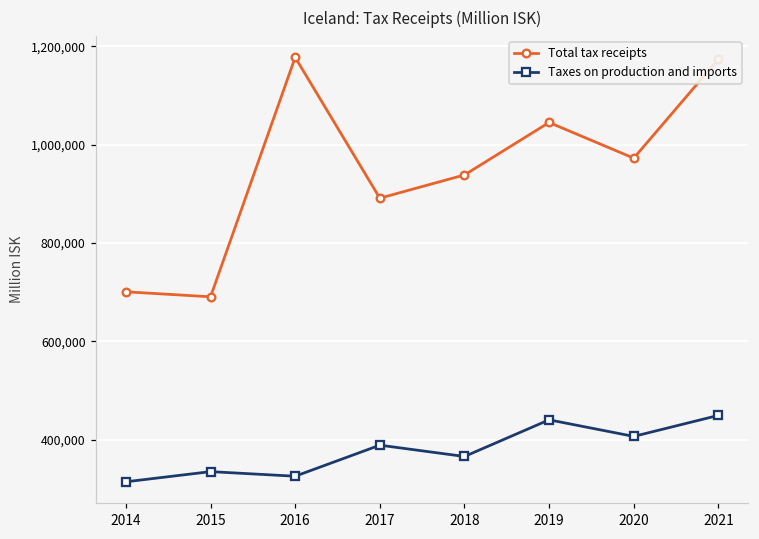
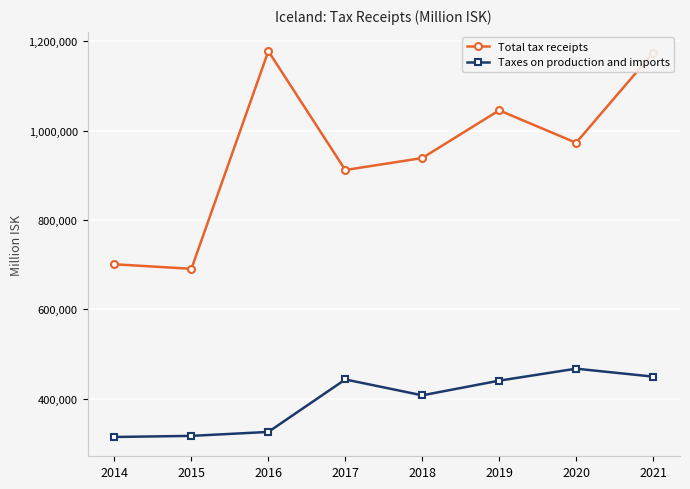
  {
    "Total tax receipts": {
      "2014": "700,000",
      "2015": "690,000",
      "2016": "1,180,000",
-     "2017": "890,000",
+     "2017": "910,000",
      "2018": "940,000",
      "2019": "1,050,000",
      "2020": "970,000"
    },
    "Taxes on production and imports": {
      "2014": "310,000",
-     "2015": "330,000",
+     "2015": "320,000",
      "2016": "330,000",
-     "2017": "390,000",
-     "2018": "370,000",
+     "2017": "440,000",
+     "2018": "410,000",
      "2019": "440,000",
-     "2020": "410,000",
+     "2020": "470,000",
      "2021": "450,000"
    }
  }
